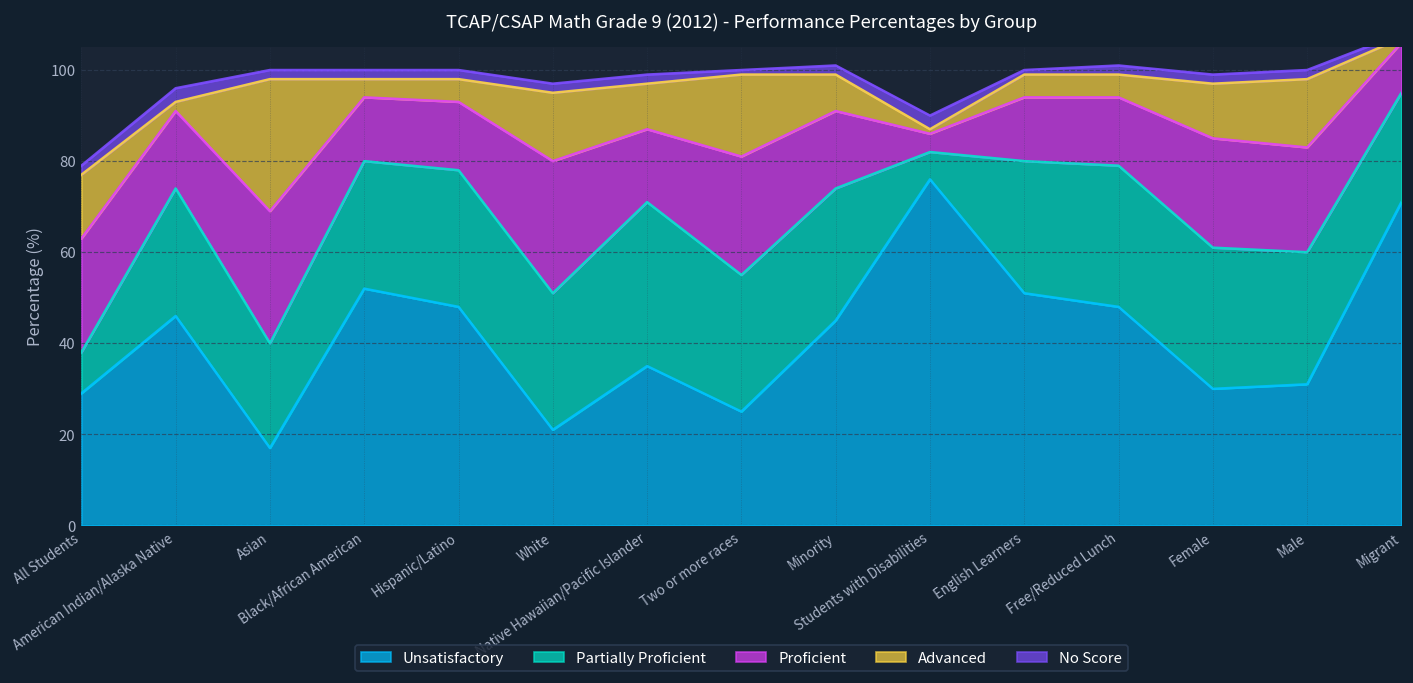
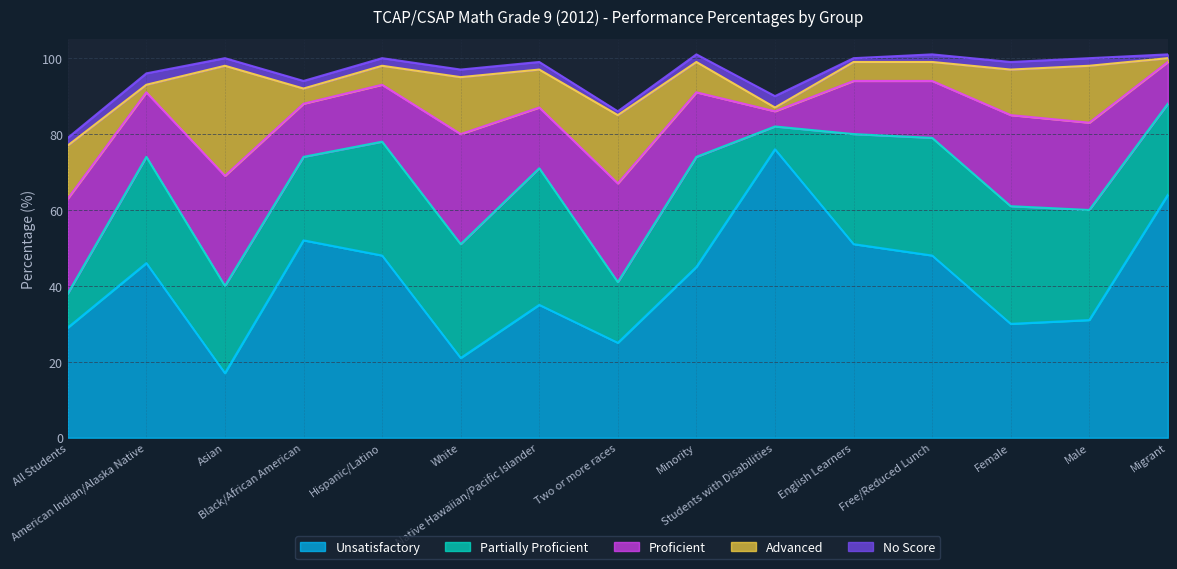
  {
    "Unsatisfactory": {
      "All Students": 29,
      "American Indian/Alaska Native": 46,
      "Asian": 17,
      "Black/African American": 52,
      "Hispanic/Latino": 48,
      "White": 21,
      "Native Hawaiian/Pacific Islander": 35,
      "Two or more races": 25,
      "Minority": 45,
      "Students with Disabilities": 76,
      "English Learners": 51,
      "Free/Reduced Lunch": 48,
      "Female": 30,
      "Male": 31,
-     "Migrant": 71
+     "Migrant": 64
    },
    "Partially Proficient": {
      "All Students": 9,
      "American Indian/Alaska Native": 28,
      "Asian": 23,
-     "Black/African American": 28,
+     "Black/African American": 22,
      "Hispanic/Latino": 30,
      "White": 30,
      "Native Hawaiian/Pacific Islander": 36,
-     "Two or more races": 30,
+     "Two or more races": 16,
      "Minority": 29,
      "Students with Disabilities": 6,
      "English Learners": 29,
      "Free/Reduced Lunch": 31,
      "Female": 31,
      "Male": 29,
      "Migrant": 24
    },
    "Proficient": {
      "All Students": 25,
      "American Indian/Alaska Native": 17,
      "Asian": 29,
      "Black/African American": 14,
      "Hispanic/Latino": 15,
      "White": 29,
      "Native Hawaiian/Pacific Islander": 16,
      "Two or more races": 26,
      "Minority": 17,
      "Students with Disabilities": 4,
      "English Learners": 14,
      "Free/Reduced Lunch": 15,
      "Female": 24,
      "Male": 23
    },
    "Advanced": {
      "All Students": 14,
      "American Indian/Alaska Native": 2,
      "Asian": 29,
      "Black/African American": 4,
      "Hispanic/Latino": 5,
      "White": 15,
      "Native Hawaiian/Pacific Islander": 10,
      "Two or more races": 18,
      "Minority": 8,
      "Students with Disabilities": 1,
      "English Learners": 5,
      "Free/Reduced Lunch": 5,
      "Female": 12,
      "Male": 15
    },
    "No Score": {
      "All Students": 2,
      "American Indian/Alaska Native": 3,
      "Asian": 2,
      "Black/African American": 2,
      "Hispanic/Latino": 2,
      "White": 2,
      "Native Hawaiian/Pacific Islander": 2,
      "Two or more races": 1,
      "Minority": 2,
      "Students with Disabilities": 3,
      "English Learners": 1,
      "Free/Reduced Lunch": 2,
      "Female": 2,
      "Male": 2
    }
  }
